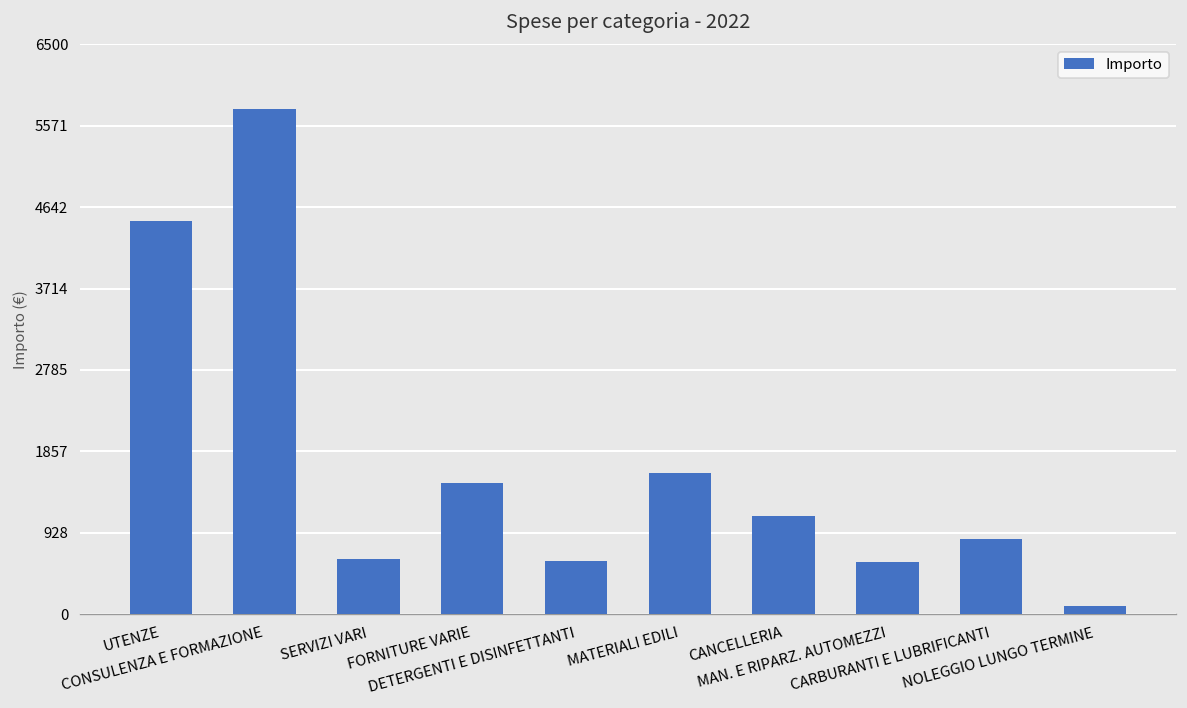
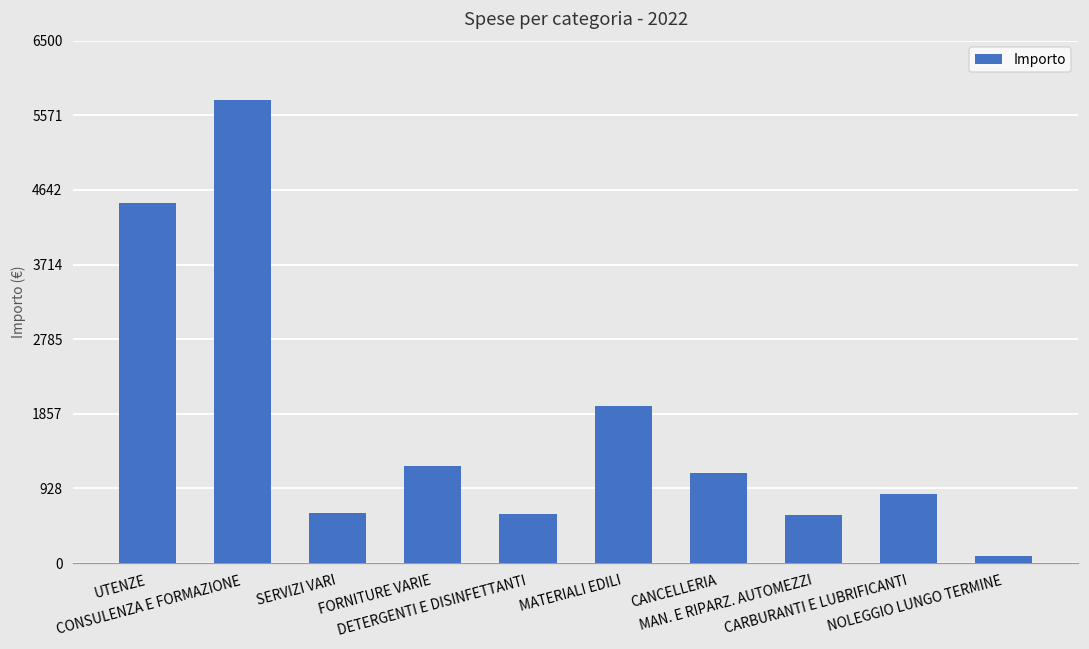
  {
    "UTENZE": 4500,
    "CONSULENZA E FORMAZIONE": 5800,
    "SERVIZI VARI": 600,
-   "FORNITURE VARIE": 1500,
+   "FORNITURE VARIE": 1200,
    "DETERGENTI E DISINFETTANTI": 600,
-   "MATERIALI EDILI": 1600,
+   "MATERIALI EDILI": 2000,
    "CANCELLERIA": 1100,
    "MAN. E RIPARZ. AUTOMEZZI": 600,
    "CARBURANTI E LUBRIFICANTI": 900,
    "NOLEGGIO LUNGO TERMINE": 100
  }
